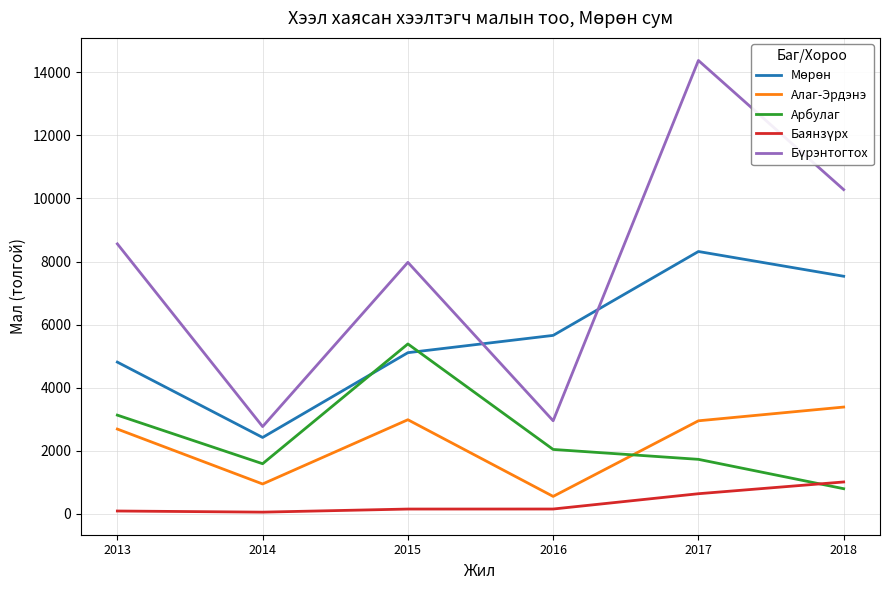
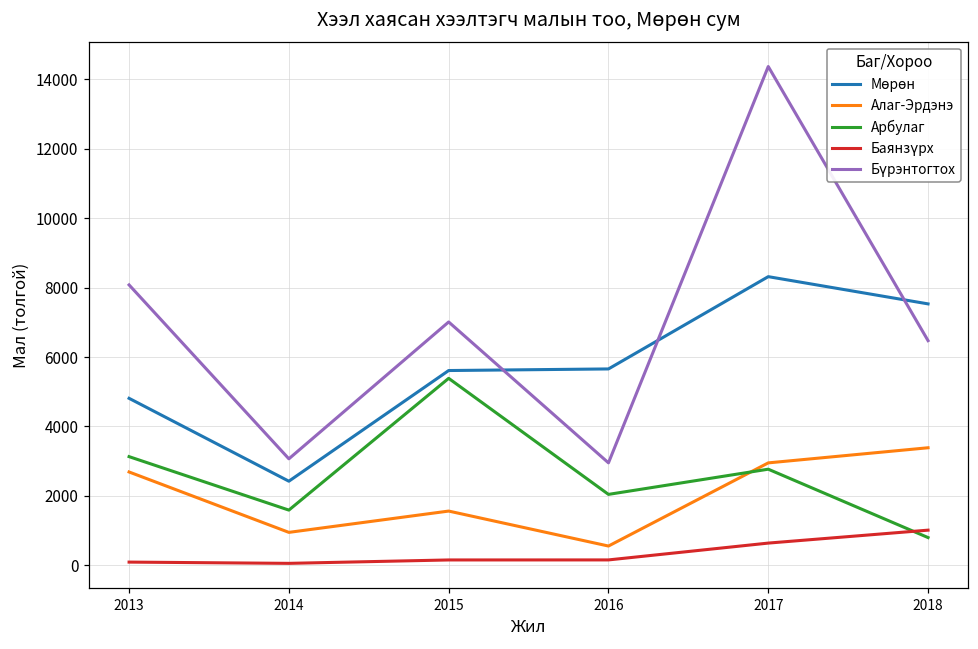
  {
    "Мөрөн": {
      "2013": 4800,
      "2014": 2400,
-     "2015": 5100,
+     "2015": 5600,
      "2016": 5700,
      "2017": 8300,
      "2018": 7500
    },
    "Алаг-Эрдэнэ": {
      "2013": 2700,
      "2014": 900,
-     "2015": 3000,
+     "2015": 1600,
      "2016": 600,
      "2017": 2900,
      "2018": 3400
    },
    "Арбулаг": {
      "2013": 3100,
      "2014": 1600,
      "2015": 5400,
      "2016": 2000,
-     "2017": 1700,
+     "2017": 2800,
      "2018": 800
    },
    "Баянзүрх": {
      "2013": 100,
      "2014": 100,
      "2015": 200,
      "2016": 200,
      "2017": 600,
      "2018": 1000
    },
    "Бүрэнтогтох": {
-     "2013": 8600,
-     "2014": 2800,
-     "2015": 8000,
+     "2013": 8100,
+     "2014": 3100,
+     "2015": 7000,
      "2016": 3000,
      "2017": 14400,
-     "2018": 10300
+     "2018": 6500
    }
  }
